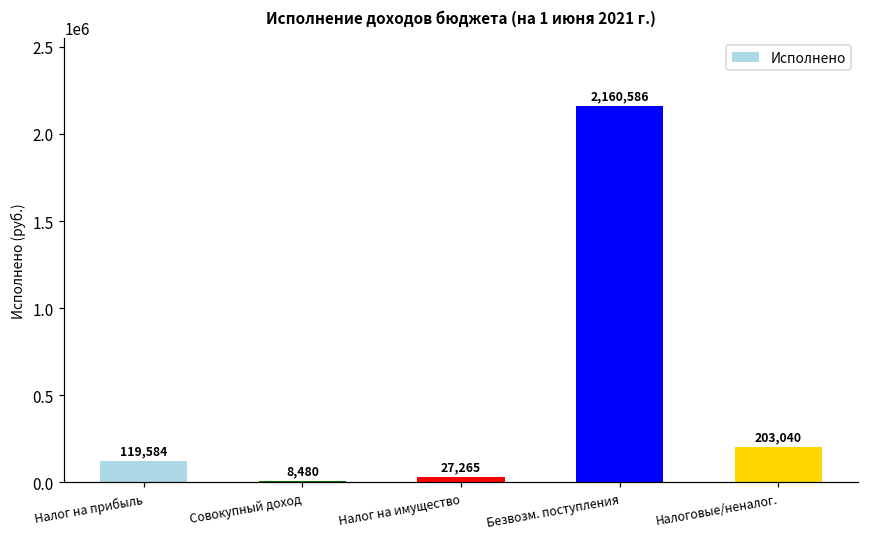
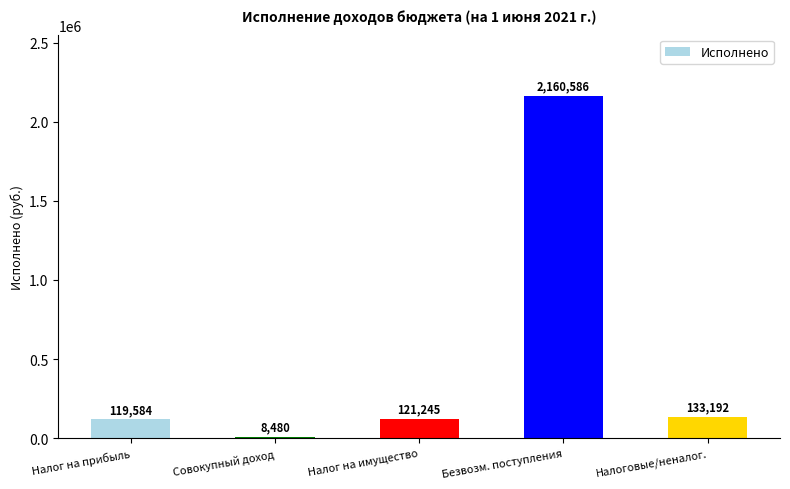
  {
    "Налог на прибыль": "119,584",
    "Совокупный доход": "8,480",
-   "Налог на имущество": "27,265",
+   "Налог на имущество": "121,245",
    "Безвозм. поступления": "2,160,586",
-   "Налоговые/неналог.": "203,040"
+   "Налоговые/неналог.": "133,192"
  }
